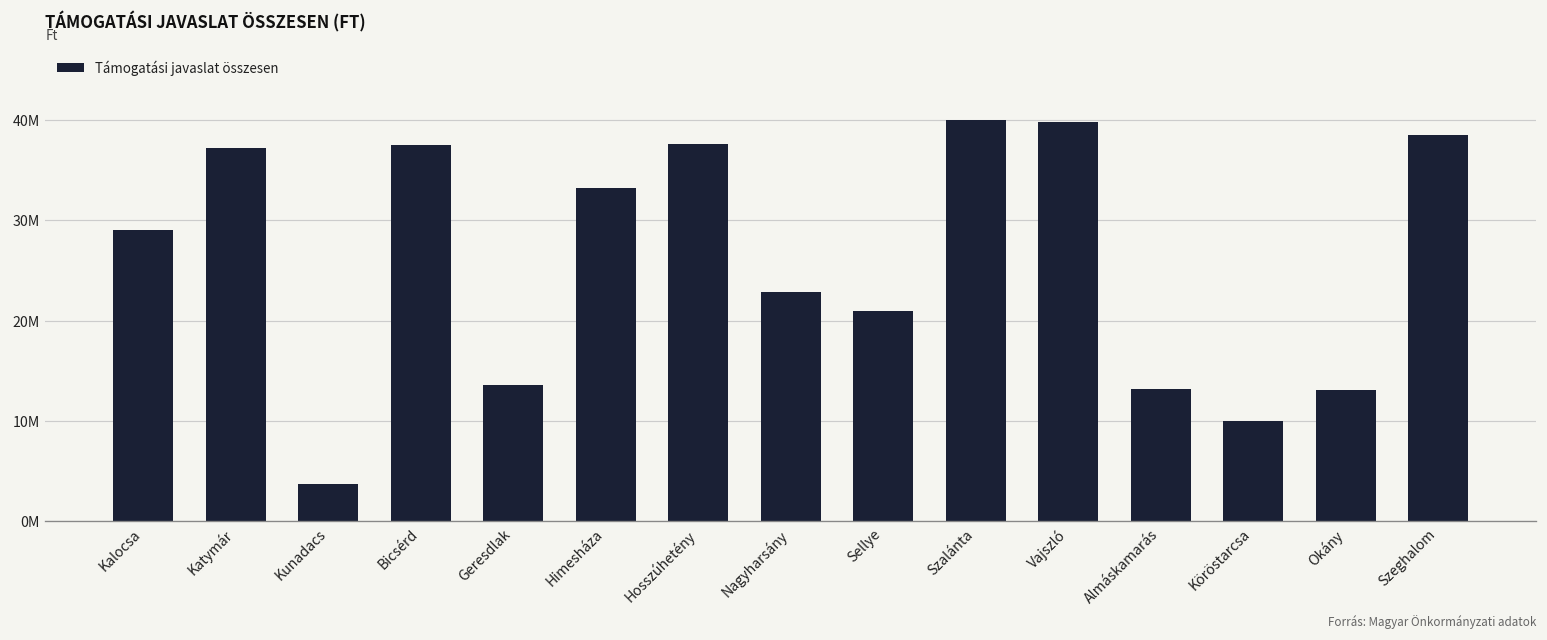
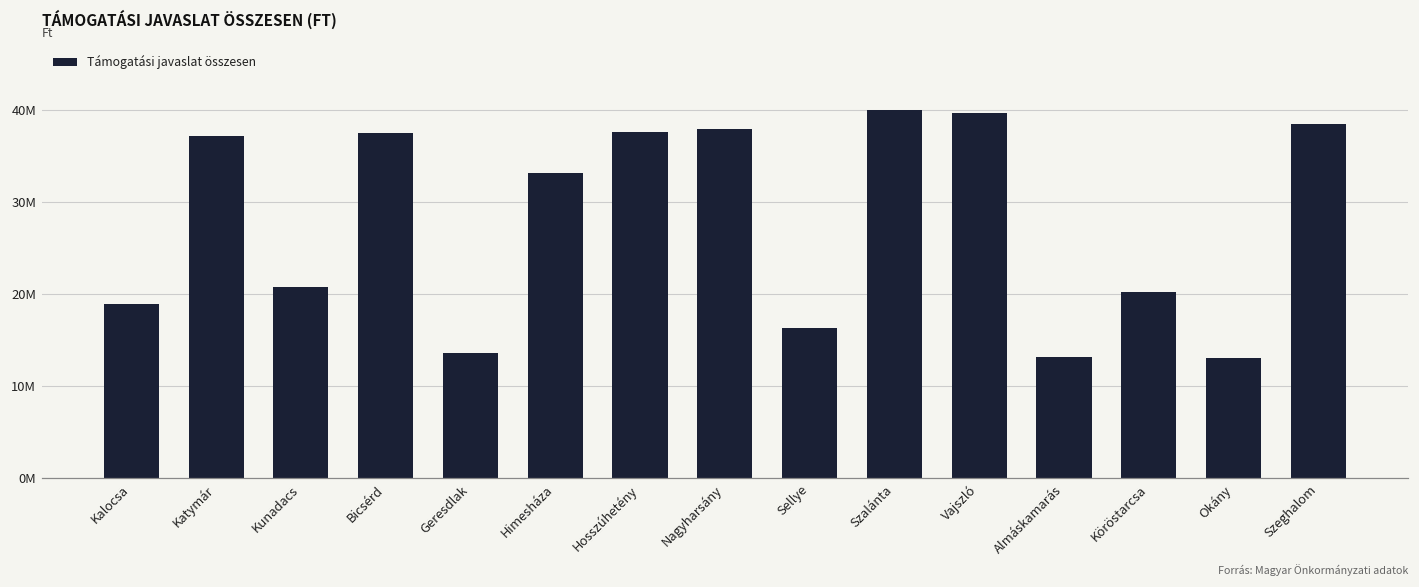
  {
-   "Kalocsa": 29000000,
+   "Kalocsa": 19000000,
    "Katymár": 37000000,
-   "Kunadacs": 4000000,
+   "Kunadacs": 21000000,
    "Bicsérd": 38000000,
    "Geresdlak": 14000000,
    "Himesháza": 33000000,
    "Hosszúhetény": 38000000,
-   "Nagyharsány": 23000000,
-   "Sellye": 21000000,
+   "Nagyharsány": 38000000,
+   "Sellye": 16000000,
    "Szalánta": 40000000,
    "Vajszló": 40000000,
    "Almáskamarás": 13000000,
-   "Köröstarcsa": 10000000,
+   "Köröstarcsa": 20000000,
    "Okány": 13000000,
    "Szeghalom": 39000000
  }
